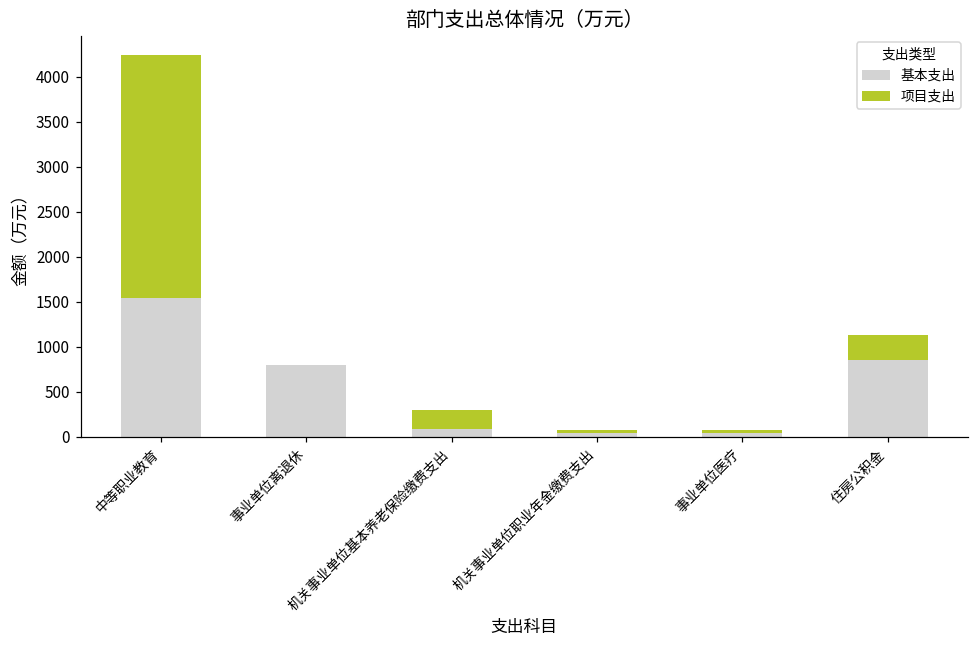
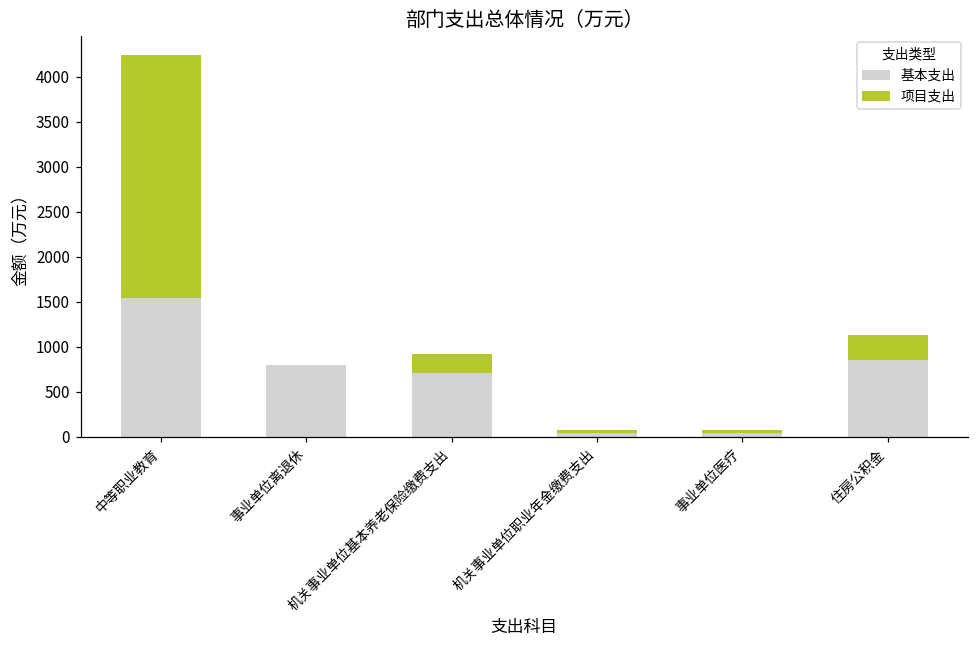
  {
    "基本支出": {
      "中等职业教育": 1500,
      "事业单位离退休": 800,
-     "机关事业单位基本养老保险缴费支出": 100,
+     "机关事业单位基本养老保险缴费支出": 700,
      "机关事业单位职业年金缴费支出": 0,
      "事业单位医疗": 0,
      "住房公积金": 900
    },
    "项目支出": {
      "中等职业教育": 2700,
      "事业单位离退休": 0,
      "机关事业单位基本养老保险缴费支出": 200,
      "机关事业单位职业年金缴费支出": 0,
      "事业单位医疗": 0,
      "住房公积金": 300
    }
  }
